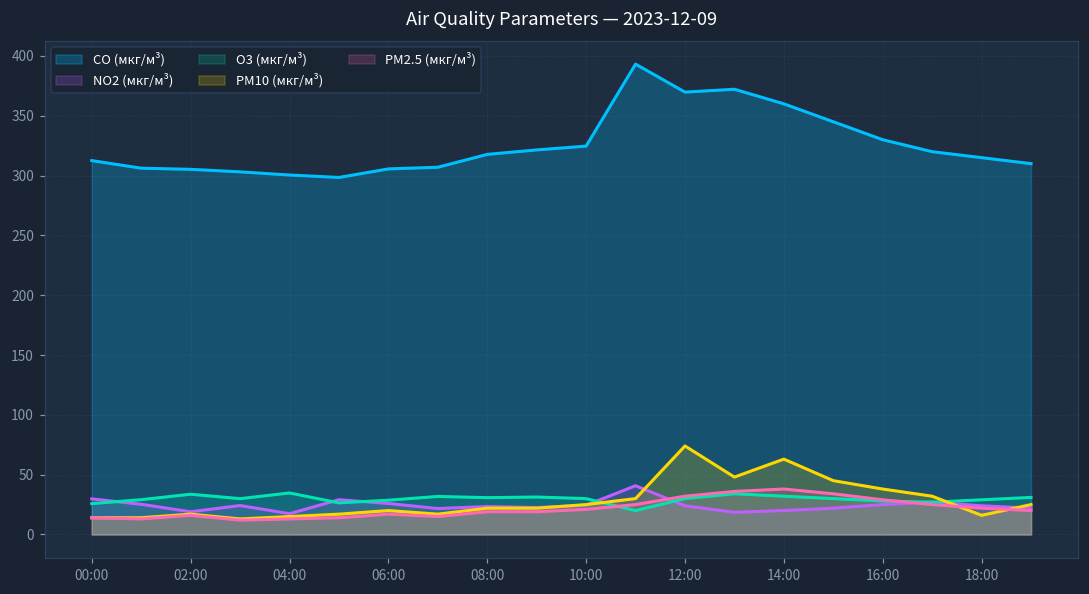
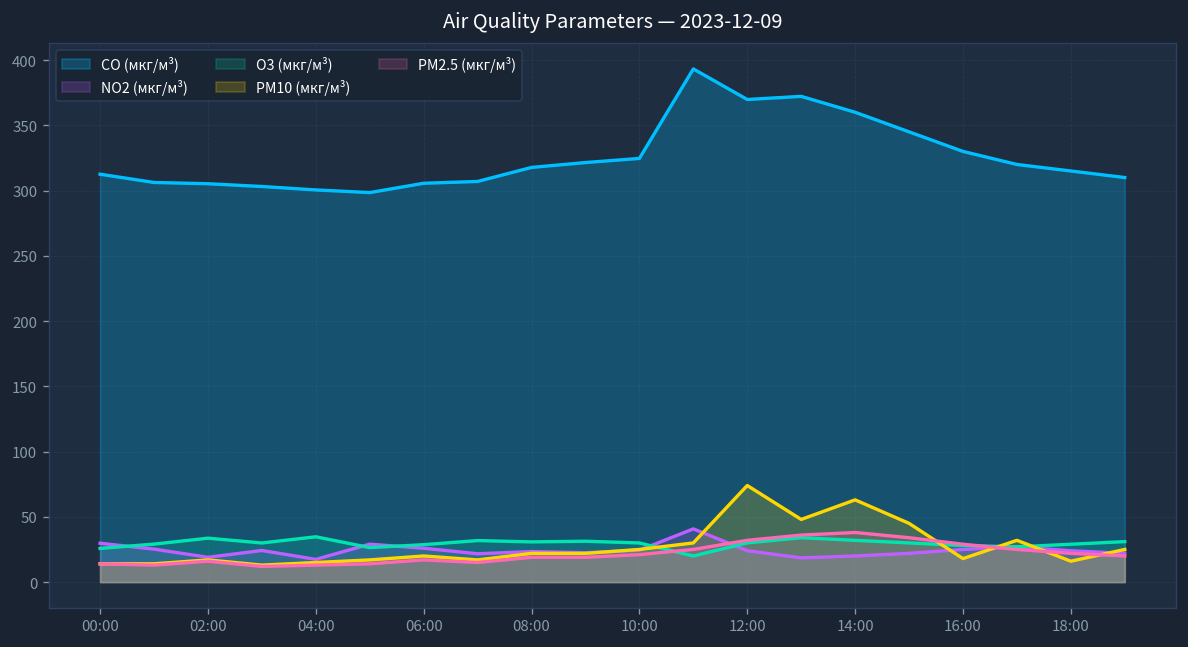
  {
    "PM10 (мкг/м³)": {
      "06:00": 20,
      "12:00": 74,
      "14:00": 63,
-     "16:00": 38,
+     "16:00": 18,
      "18:00": 16
    }
  }
